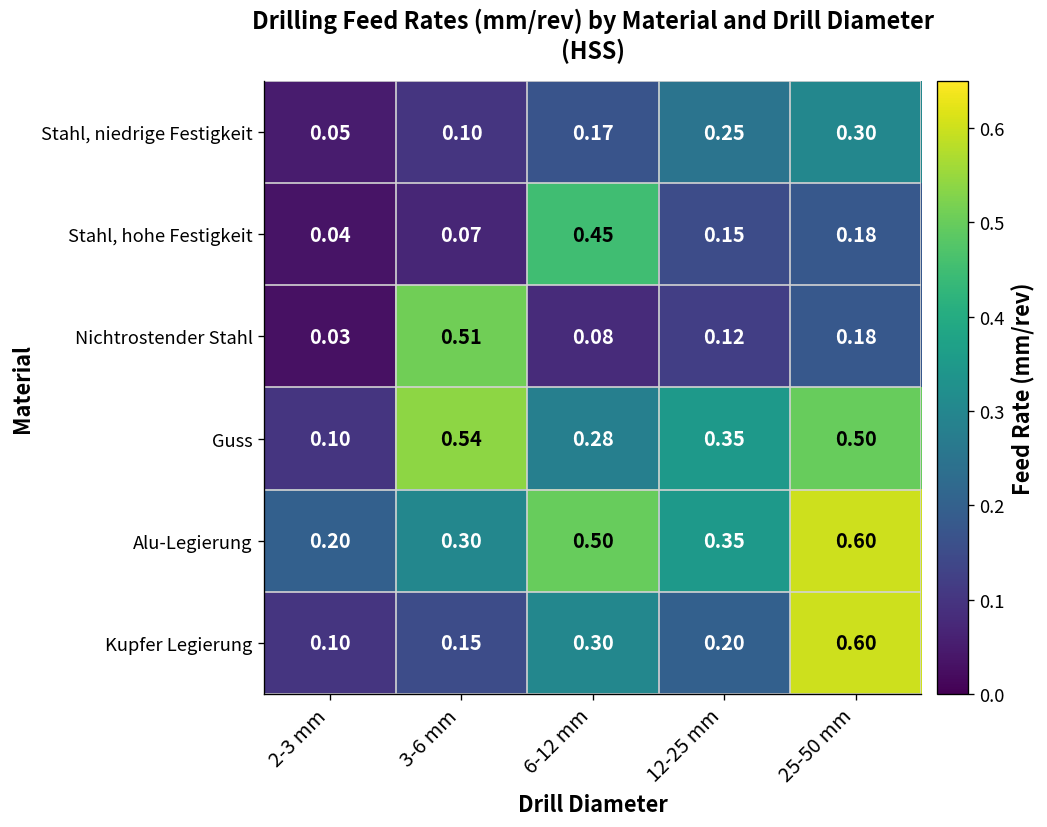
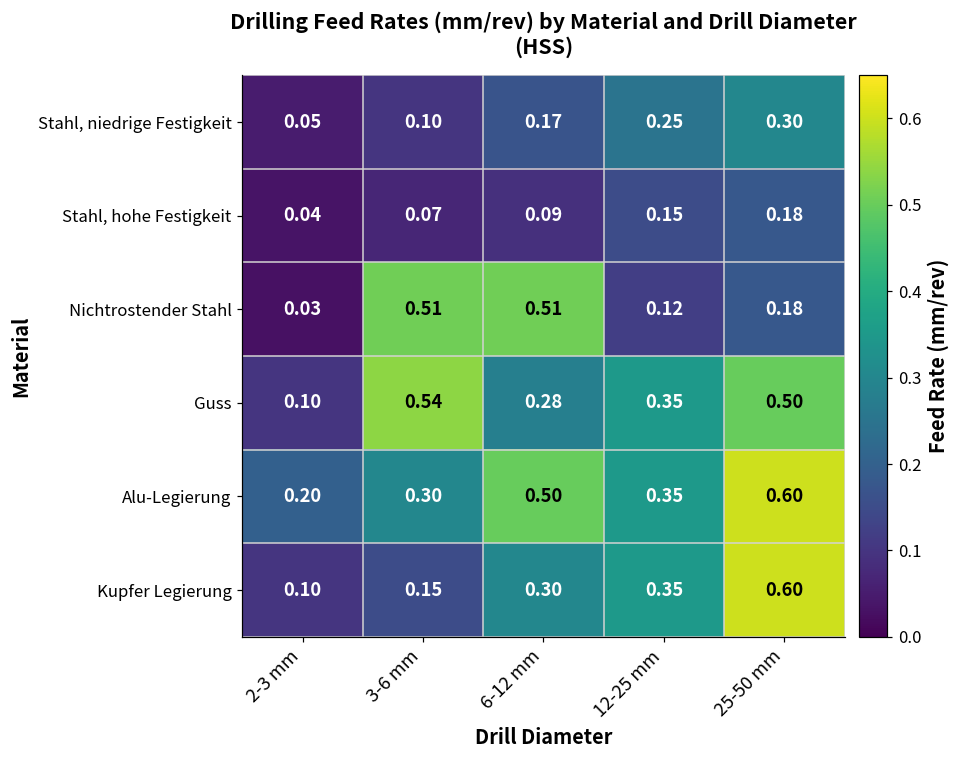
  {
    "Stahl, niedrige Festigkeit": {
      "2-3 mm": 0.05,
      "3-6 mm": 0.10,
      "6-12 mm": 0.17,
      "12-25 mm": 0.25,
      "25-50 mm": 0.30
    },
    "Stahl, hohe Festigkeit": {
      "2-3 mm": 0.04,
      "3-6 mm": 0.07,
-     "6-12 mm": 0.45,
+     "6-12 mm": 0.09,
      "12-25 mm": 0.15,
      "25-50 mm": 0.18
    },
    "Nichtrostender Stahl": {
      "2-3 mm": 0.03,
      "3-6 mm": 0.51,
-     "6-12 mm": 0.08,
+     "6-12 mm": 0.51,
      "12-25 mm": 0.12,
      "25-50 mm": 0.18
    },
    "Guss": {
      "2-3 mm": 0.10,
      "3-6 mm": 0.54,
      "6-12 mm": 0.28,
      "12-25 mm": 0.35,
      "25-50 mm": 0.50
    },
    "Alu-Legierung": {
      "2-3 mm": 0.20,
      "3-6 mm": 0.30,
      "6-12 mm": 0.50,
      "12-25 mm": 0.35,
      "25-50 mm": 0.60
    },
    "Kupfer Legierung": {
      "2-3 mm": 0.10,
      "3-6 mm": 0.15,
      "6-12 mm": 0.30,
-     "12-25 mm": 0.20,
+     "12-25 mm": 0.35,
      "25-50 mm": 0.60
    }
  }
